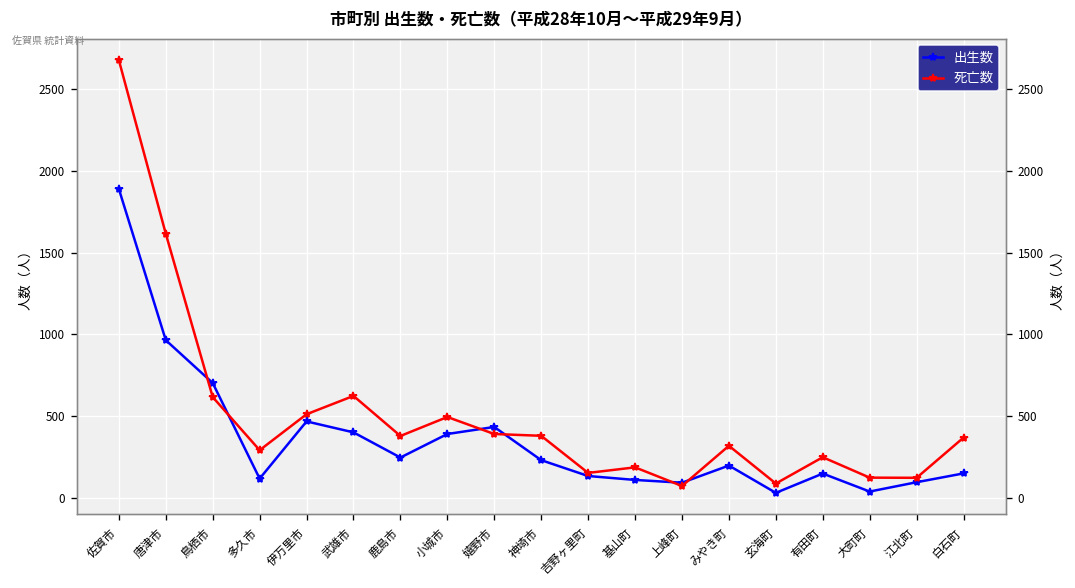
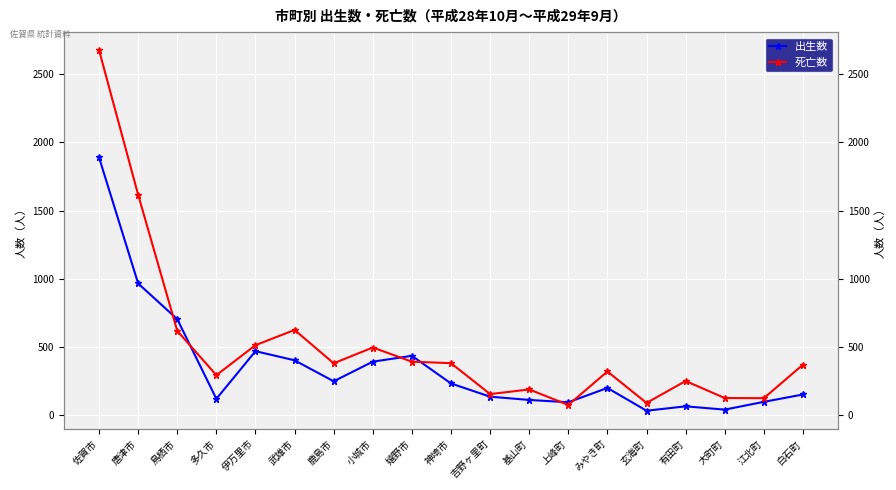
  {
    "出生数": {
      "佐賀市": 1890,
      "唐津市": 970,
      "鳥栖市": 700,
      "多久市": 120,
      "伊万里市": 470,
      "武雄市": 400,
      "鹿島市": 250,
      "小城市": 390,
      "嬉野市": 430,
      "神埼市": 230,
      "吉野ヶ里町": 130,
      "基山町": 110,
      "上峰町": 90,
      "みやき町": 200,
      "玄海町": 30,
-     "有田町": 150,
+     "有田町": 60,
      "大町町": 40,
      "江北町": 100,
      "白石町": 150
    },
    "死亡数": {
      "佐賀市": 2680,
      "唐津市": 1620,
      "鳥栖市": 620,
      "多久市": 290,
      "伊万里市": 510,
      "武雄市": 620,
      "鹿島市": 380,
      "小城市": 500,
      "嬉野市": 390,
      "神埼市": 380,
      "吉野ヶ里町": 150,
      "基山町": 190,
      "上峰町": 70,
      "みやき町": 320,
      "玄海町": 90,
      "有田町": 250,
      "大町町": 120,
      "江北町": 120,
      "白石町": 370
    }
  }
